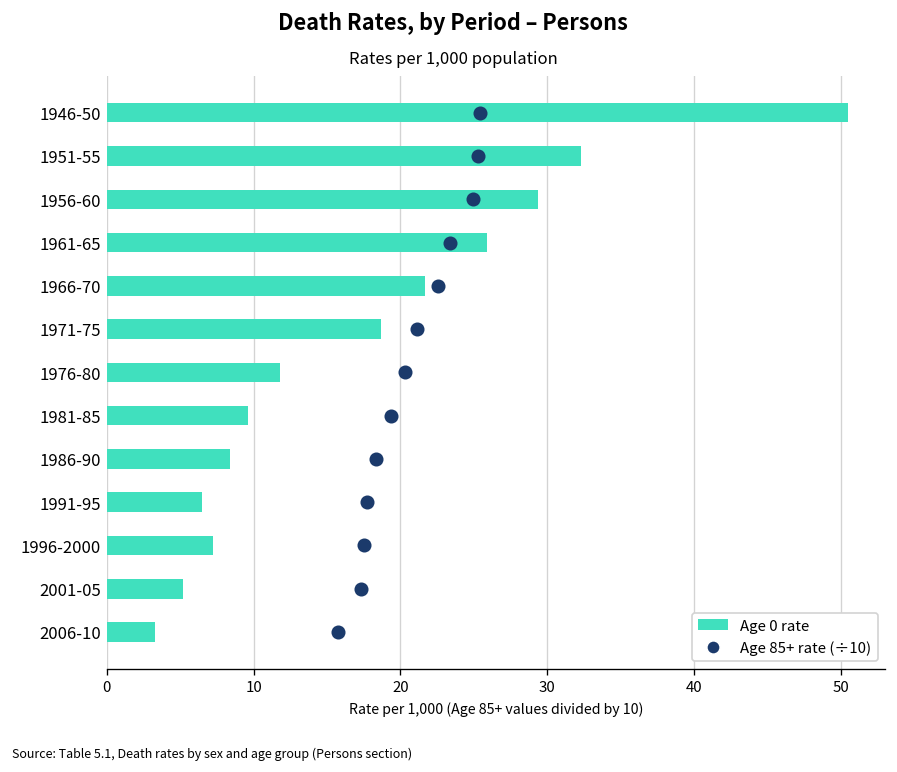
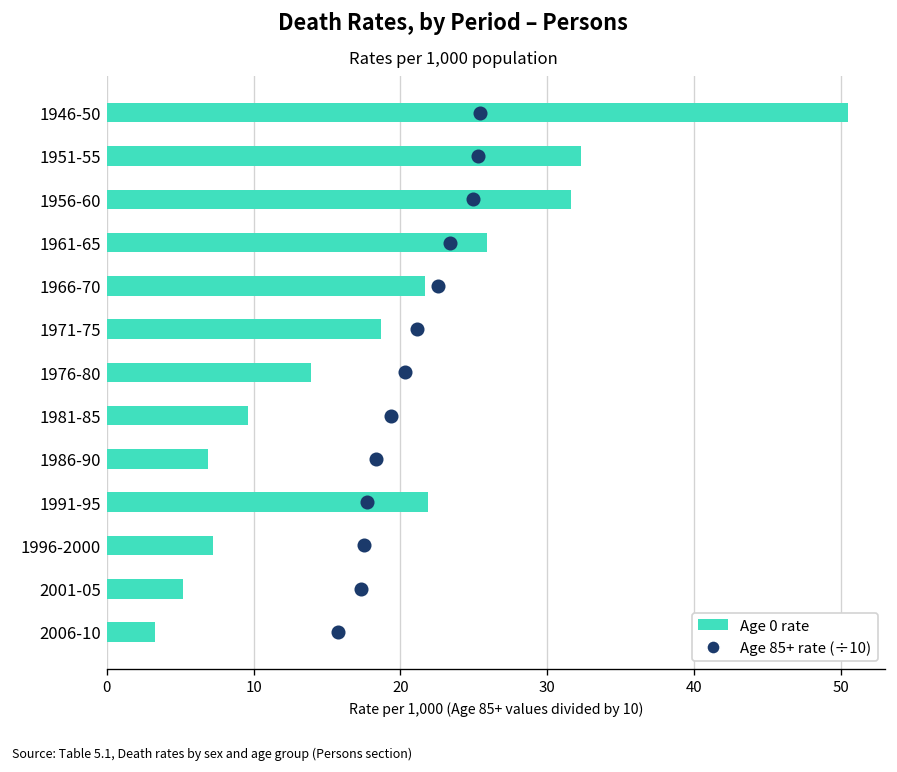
  {
    "Age 0 rate": {
      "1946-50": 50.5,
      "1951-55": 32.3,
-     "1956-60": 29.4,
+     "1956-60": 31.6,
      "1961-65": 25.9,
      "1966-70": 21.7,
      "1971-75": 18.7,
-     "1976-80": 11.8,
+     "1976-80": 13.9,
      "1981-85": 9.6,
-     "1986-90": 8.4,
-     "1991-95": 6.5,
+     "1986-90": 6.9,
+     "1991-95": 21.9,
      "1996-2000": 7.2,
      "2001-05": 5.2,
      "2006-10": 3.3
    }
  }
